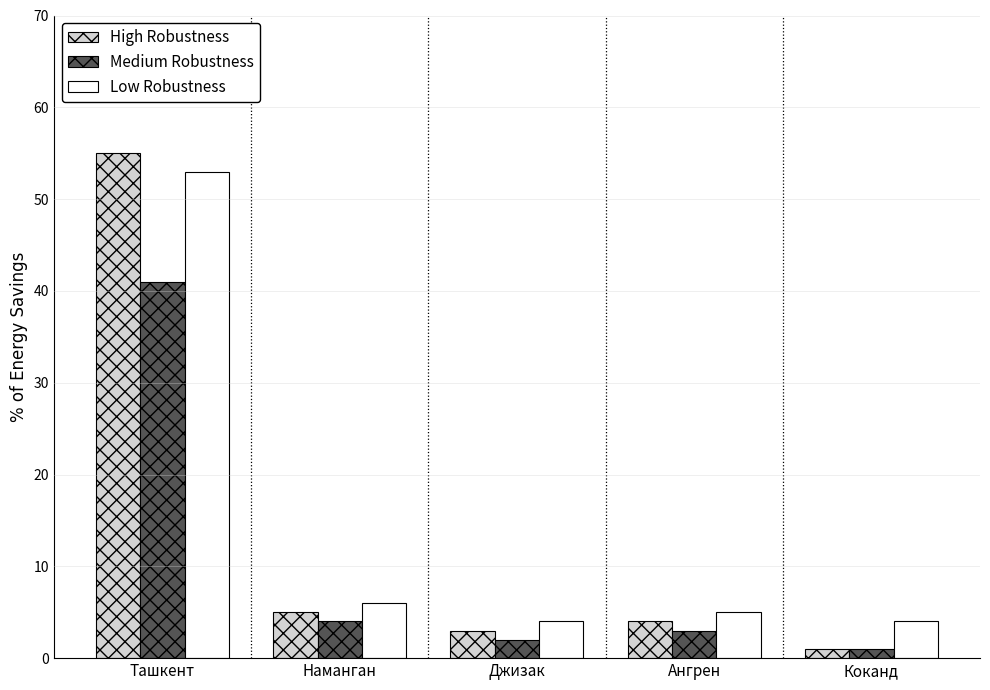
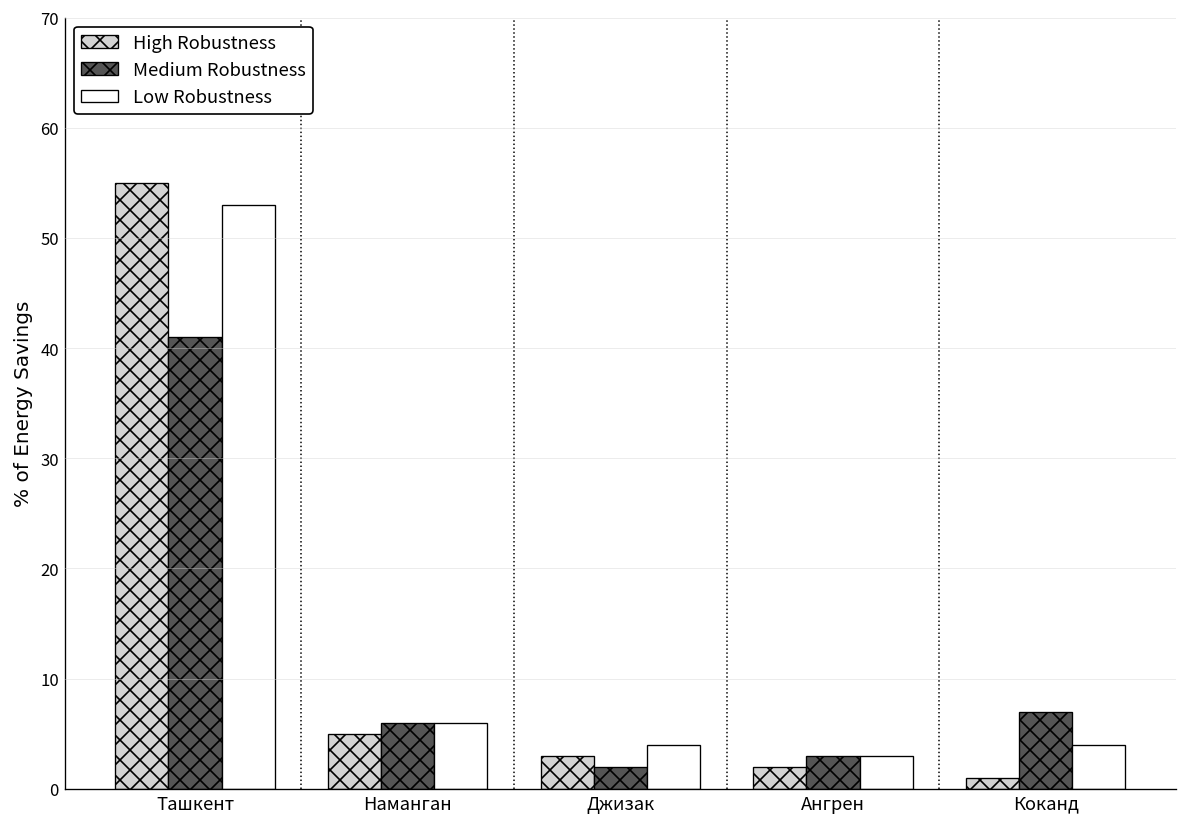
  {
    "High Robustness": {
      "Ташкент": 55,
      "Наманган": 5,
      "Джизак": 3,
-     "Ангрен": 4,
+     "Ангрен": 2,
      "Коканд": 1
    },
    "Medium Robustness": {
      "Ташкент": 41,
-     "Наманган": 4,
+     "Наманган": 6,
      "Джизак": 2,
      "Ангрен": 3,
-     "Коканд": 1
+     "Коканд": 7
    },
    "Low Robustness": {
      "Ташкент": 53,
      "Наманган": 6,
      "Джизак": 4,
-     "Ангрен": 5,
+     "Ангрен": 3,
      "Коканд": 4
    }
  }
